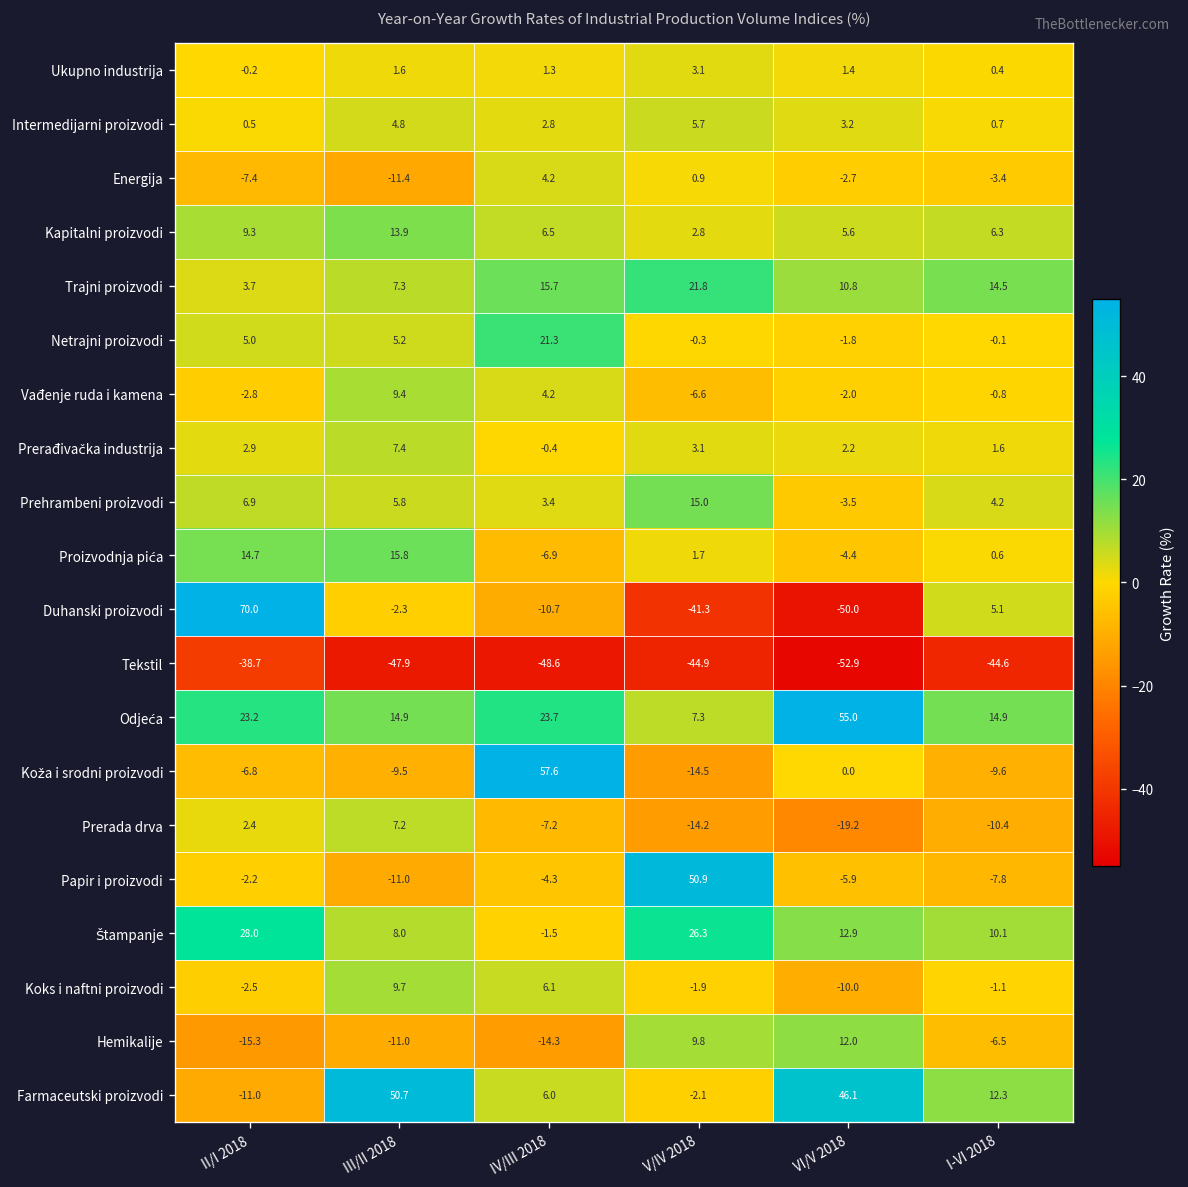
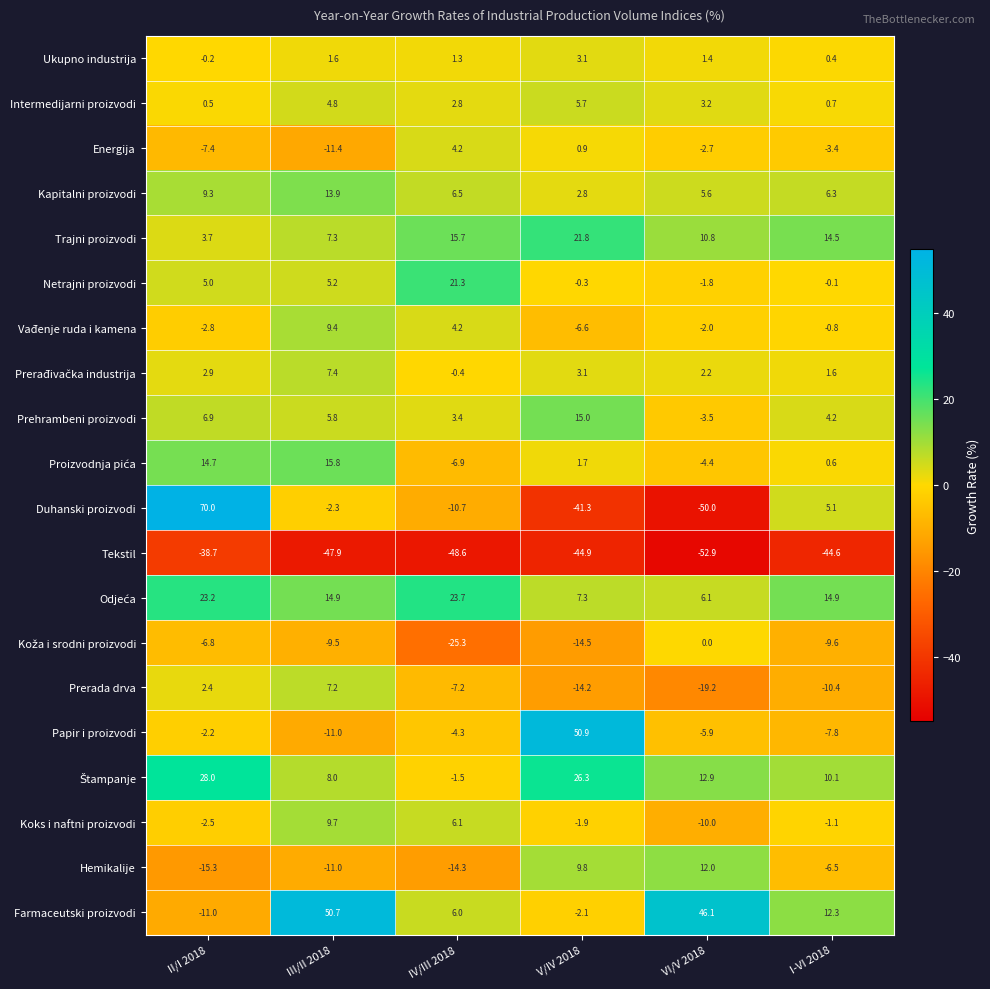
  {
    "Ukupno industrija": {
      "II/I 2018": -0.2,
      "III/II 2018": 1.6,
      "IV/III 2018": 1.3,
      "V/IV 2018": 3.1,
      "VI/V 2018": 1.4,
      "I-VI 2018": 0.4
    },
    "Intermedijarni proizvodi": {
      "II/I 2018": 0.5,
      "III/II 2018": 4.8,
      "IV/III 2018": 2.8,
      "V/IV 2018": 5.7,
      "VI/V 2018": 3.2,
      "I-VI 2018": 0.7
    },
    "Energija": {
      "II/I 2018": -7.4,
      "III/II 2018": -11.4,
      "IV/III 2018": 4.2,
      "V/IV 2018": 0.9,
      "VI/V 2018": -2.7,
      "I-VI 2018": -3.4
    },
    "Kapitalni proizvodi": {
      "II/I 2018": 9.3,
      "III/II 2018": 13.9,
      "IV/III 2018": 6.5,
      "V/IV 2018": 2.8,
      "VI/V 2018": 5.6,
      "I-VI 2018": 6.3
    },
    "Trajni proizvodi": {
      "II/I 2018": 3.7,
      "III/II 2018": 7.3,
      "IV/III 2018": 15.7,
      "V/IV 2018": 21.8,
      "VI/V 2018": 10.8,
      "I-VI 2018": 14.5
    },
    "Netrajni proizvodi": {
      "II/I 2018": 5.0,
      "III/II 2018": 5.2,
      "IV/III 2018": 21.3,
      "V/IV 2018": -0.3,
      "VI/V 2018": -1.8,
      "I-VI 2018": -0.1
    },
    "Vađenje ruda i kamena": {
      "II/I 2018": -2.8,
      "III/II 2018": 9.4,
      "IV/III 2018": 4.2,
      "V/IV 2018": -6.6,
      "VI/V 2018": -2.0,
      "I-VI 2018": -0.8
    },
    "Prerađivačka industrija": {
      "II/I 2018": 2.9,
      "III/II 2018": 7.4,
      "IV/III 2018": -0.4,
      "V/IV 2018": 3.1,
      "VI/V 2018": 2.2,
      "I-VI 2018": 1.6
    },
    "Prehrambeni proizvodi": {
      "II/I 2018": 6.9,
      "III/II 2018": 5.8,
      "IV/III 2018": 3.4,
      "V/IV 2018": 15.0,
      "VI/V 2018": -3.5,
      "I-VI 2018": 4.2
    },
    "Proizvodnja pića": {
      "II/I 2018": 14.7,
      "III/II 2018": 15.8,
      "IV/III 2018": -6.9,
      "V/IV 2018": 1.7,
      "VI/V 2018": -4.4,
      "I-VI 2018": 0.6
    },
    "Duhanski proizvodi": {
      "II/I 2018": 70.0,
      "III/II 2018": -2.3,
      "IV/III 2018": -10.7,
      "V/IV 2018": -41.3,
      "VI/V 2018": -50.0,
      "I-VI 2018": 5.1
    },
    "Tekstil": {
      "II/I 2018": -38.7,
      "III/II 2018": -47.9,
      "IV/III 2018": -48.6,
      "V/IV 2018": -44.9,
      "VI/V 2018": -52.9,
      "I-VI 2018": -44.6
    },
    "Odjeća": {
      "II/I 2018": 23.2,
      "III/II 2018": 14.9,
      "IV/III 2018": 23.7,
      "V/IV 2018": 7.3,
-     "VI/V 2018": 55.0,
+     "VI/V 2018": 6.1,
      "I-VI 2018": 14.9
    },
    "Koža i srodni proizvodi": {
      "II/I 2018": -6.8,
      "III/II 2018": -9.5,
-     "IV/III 2018": 57.6,
+     "IV/III 2018": -25.3,
      "V/IV 2018": -14.5,
      "VI/V 2018": 0.0,
      "I-VI 2018": -9.6
    },
    "Prerada drva": {
      "II/I 2018": 2.4,
      "III/II 2018": 7.2,
      "IV/III 2018": -7.2,
      "V/IV 2018": -14.2,
      "VI/V 2018": -19.2,
      "I-VI 2018": -10.4
    },
    "Papir i proizvodi": {
      "II/I 2018": -2.2,
      "III/II 2018": -11.0,
      "IV/III 2018": -4.3,
      "V/IV 2018": 50.9,
      "VI/V 2018": -5.9,
      "I-VI 2018": -7.8
    },
    "Štampanje": {
      "II/I 2018": 28.0,
      "III/II 2018": 8.0,
      "IV/III 2018": -1.5,
      "V/IV 2018": 26.3,
      "VI/V 2018": 12.9,
      "I-VI 2018": 10.1
    },
    "Koks i naftni proizvodi": {
      "II/I 2018": -2.5,
      "III/II 2018": 9.7,
      "IV/III 2018": 6.1,
      "V/IV 2018": -1.9,
      "VI/V 2018": -10.0,
      "I-VI 2018": -1.1
    },
    "Hemikalije": {
      "II/I 2018": -15.3,
      "III/II 2018": -11.0,
      "IV/III 2018": -14.3,
      "V/IV 2018": 9.8,
      "VI/V 2018": 12.0,
      "I-VI 2018": -6.5
    },
    "Farmaceutski proizvodi": {
      "II/I 2018": -11.0,
      "III/II 2018": 50.7,
      "IV/III 2018": 6.0,
      "V/IV 2018": -2.1,
      "VI/V 2018": 46.1,
      "I-VI 2018": 12.3
    }
  }
